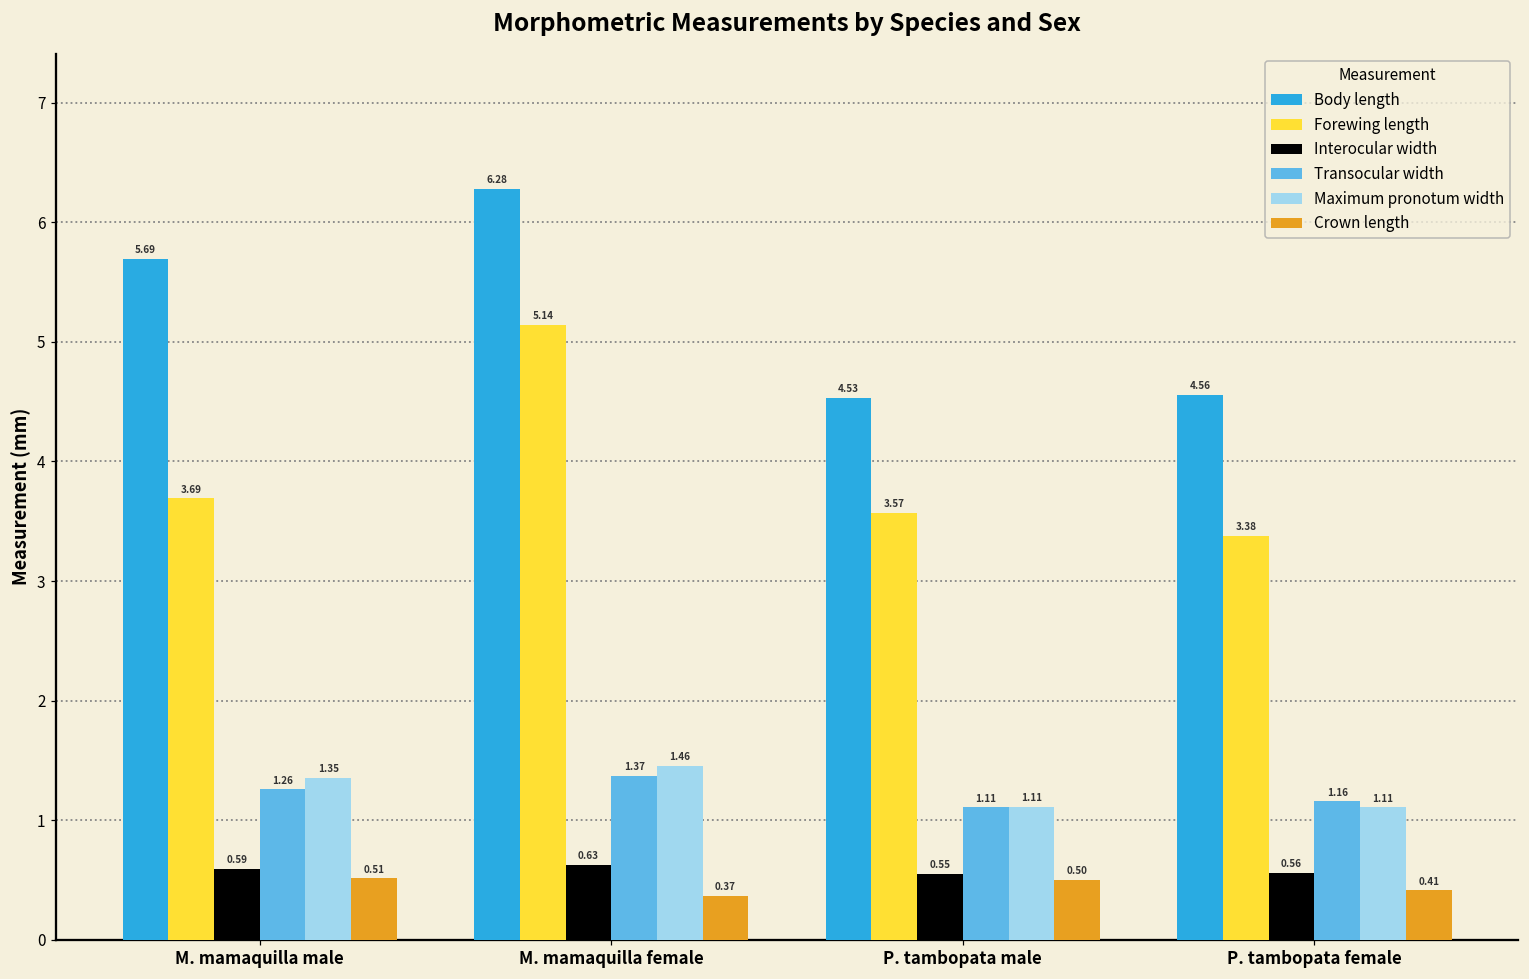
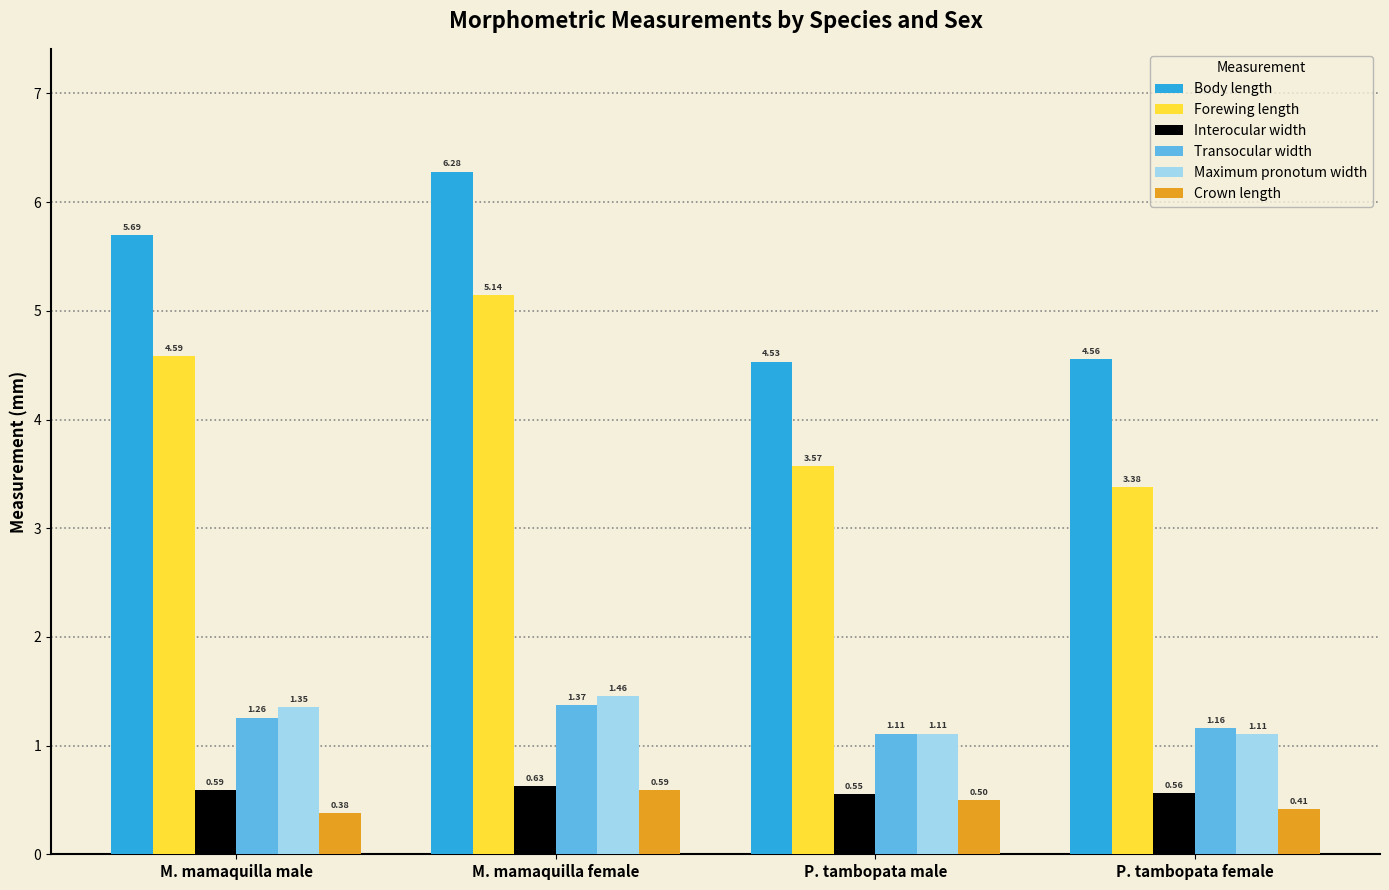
  {
    "Forewing length": {
-     "M. mamaquilla male": 3.69,
+     "M. mamaquilla male": 4.59,
      "M. mamaquilla female": 5.14,
      "P. tambopata male": 3.57,
      "P. tambopata female": 3.38
    },
    "Interocular width": {
      "M. mamaquilla male": 0.59,
      "M. mamaquilla female": 0.63,
      "P. tambopata male": 0.55,
      "P. tambopata female": 0.56
    },
    "Maximum pronotum width": {
      "M. mamaquilla male": 1.35,
      "M. mamaquilla female": 1.46,
      "P. tambopata male": 1.11,
      "P. tambopata female": 1.11
    },
    "Crown length": {
-     "M. mamaquilla male": 0.51,
-     "M. mamaquilla female": 0.37,
+     "M. mamaquilla male": 0.38,
+     "M. mamaquilla female": 0.59,
      "P. tambopata male": 0.50,
      "P. tambopata female": 0.41
    }
  }
